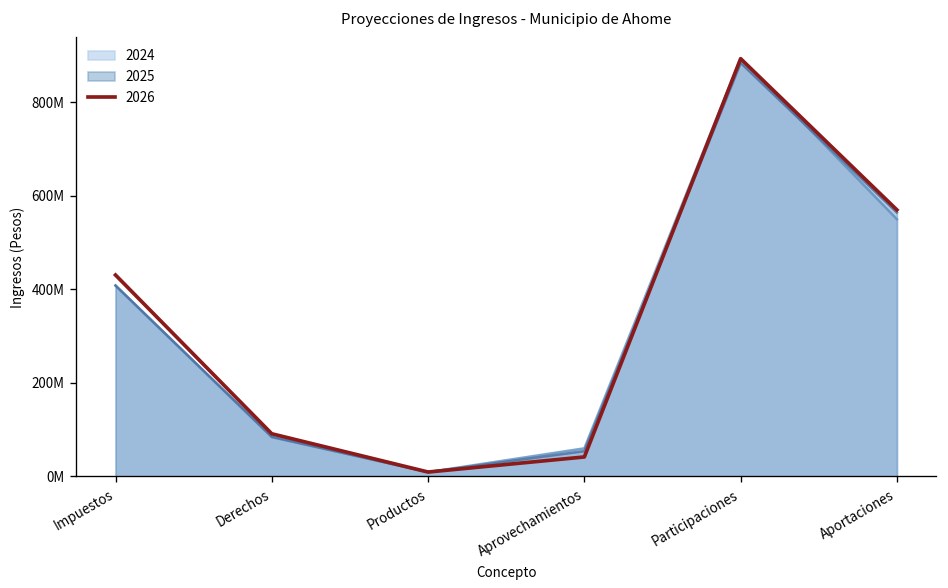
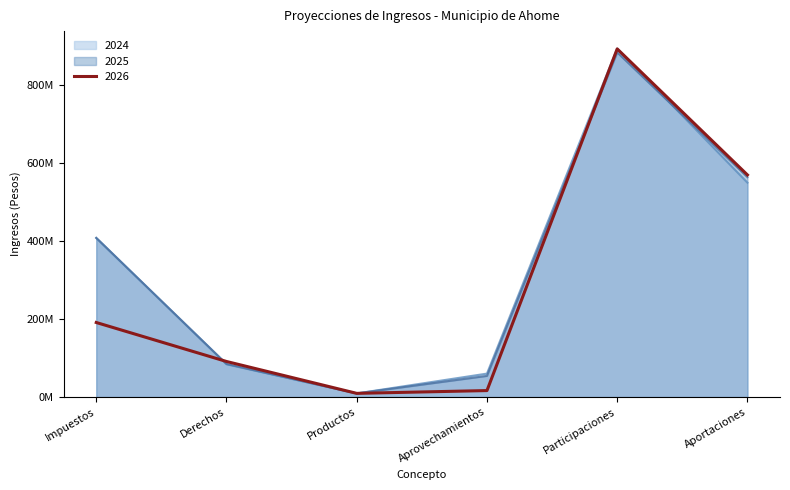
  {
    "2026": {
-     "Impuestos": 430000000,
-     "Aprovechamientos": 40000000
+     "Impuestos": 190000000,
+     "Aprovechamientos": 20000000
    }
  }
